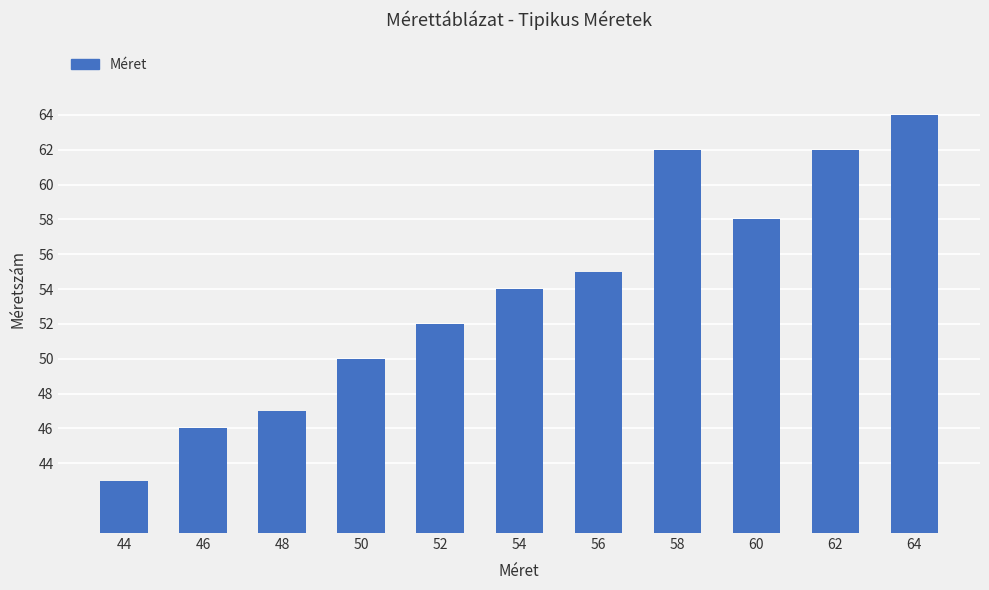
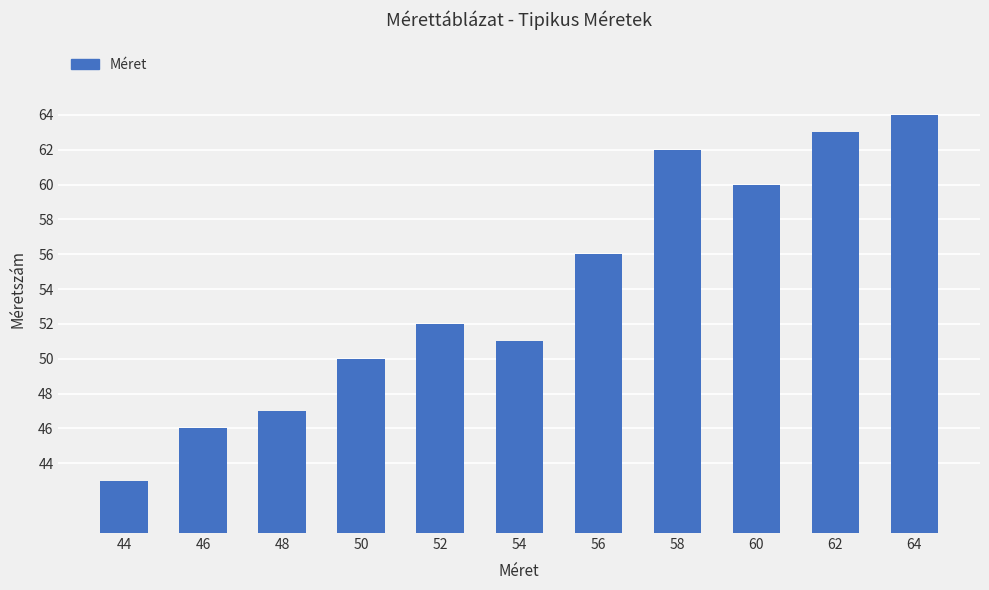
  {
    "44": 43,
    "46": 46,
    "48": 47,
    "50": 50,
    "52": 52,
-   "54": 54,
-   "56": 55,
+   "54": 51,
+   "56": 56,
    "58": 62,
-   "60": 58,
-   "62": 62,
+   "60": 60,
+   "62": 63,
    "64": 64
  }
